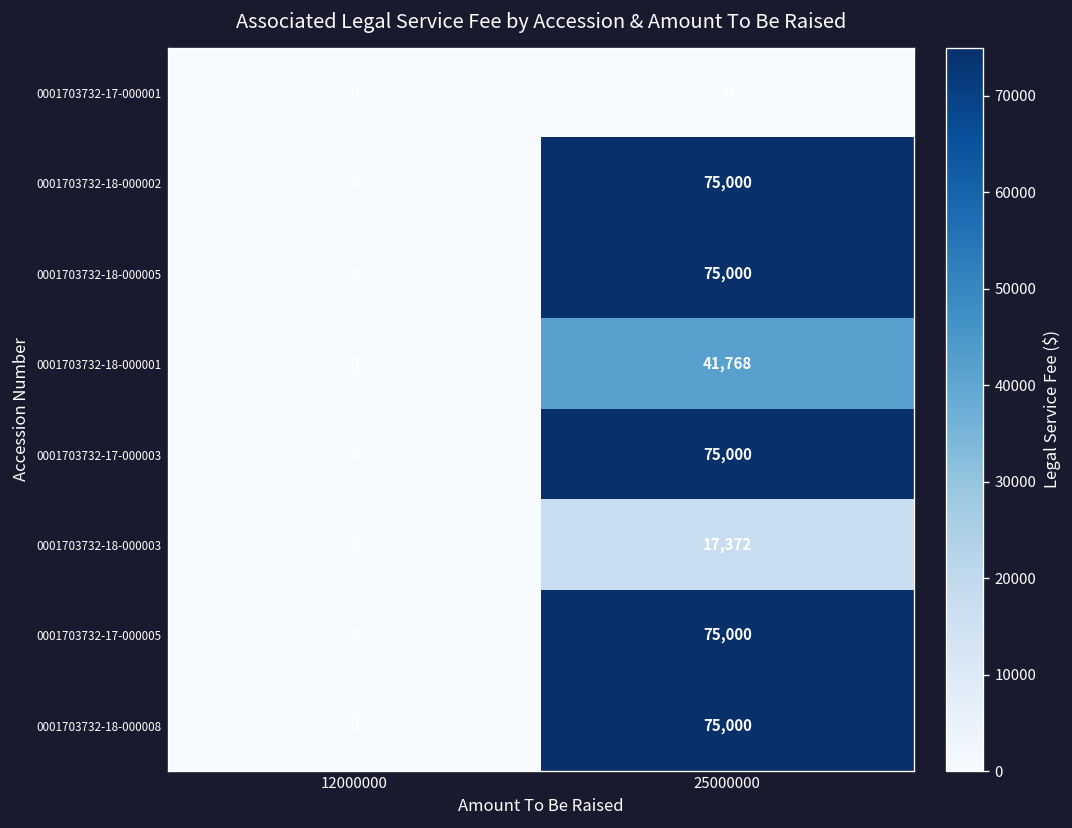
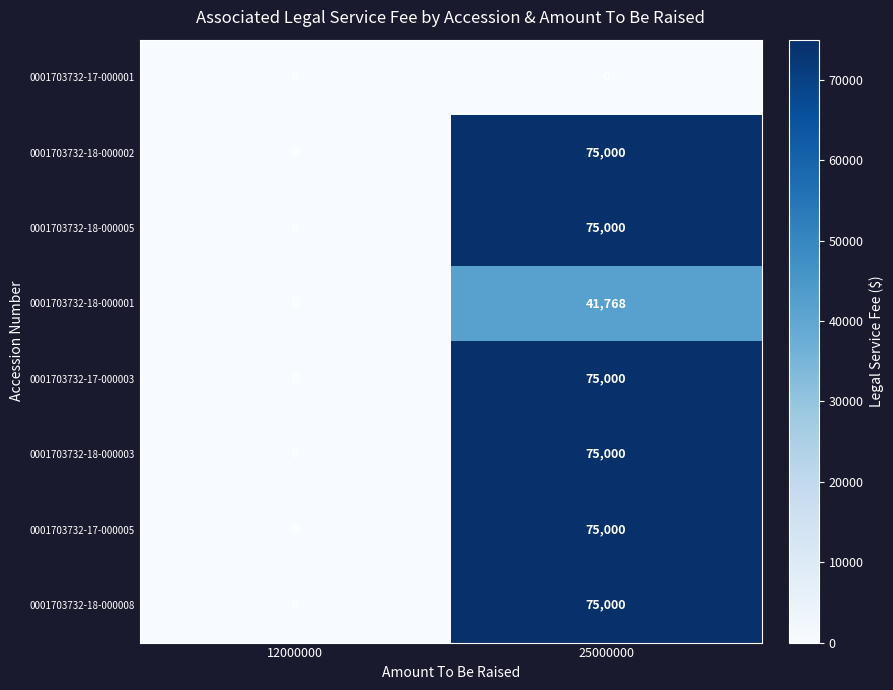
  {
    "0001703732-18-000002": {
      "25000000": "75,000"
    },
    "0001703732-18-000005": {
      "25000000": "75,000"
    },
    "0001703732-18-000001": {
      "25000000": "41,768"
    },
    "0001703732-17-000003": {
      "25000000": "75,000"
    },
    "0001703732-18-000003": {
-     "25000000": "17,372"
+     "25000000": "75,000"
    },
    "0001703732-17-000005": {
      "25000000": "75,000"
    },
    "0001703732-18-000008": {
      "25000000": "75,000"
    }
  }
